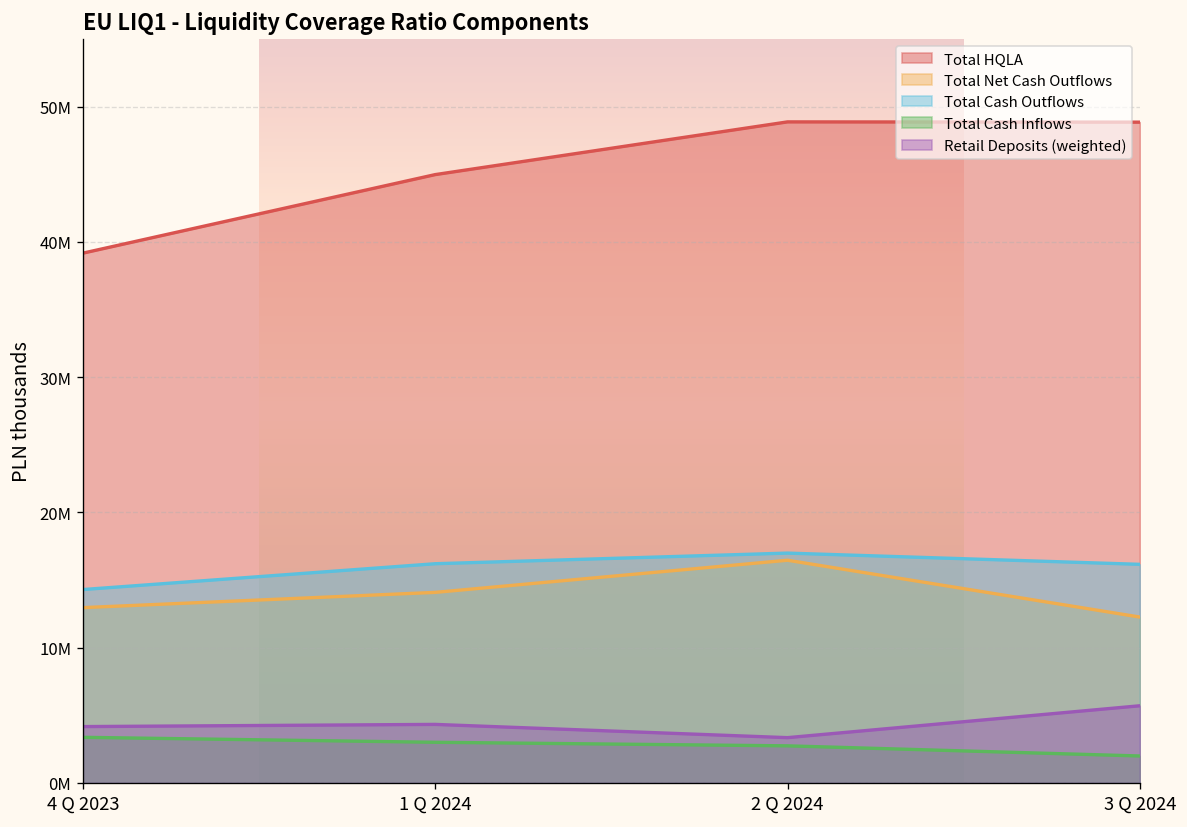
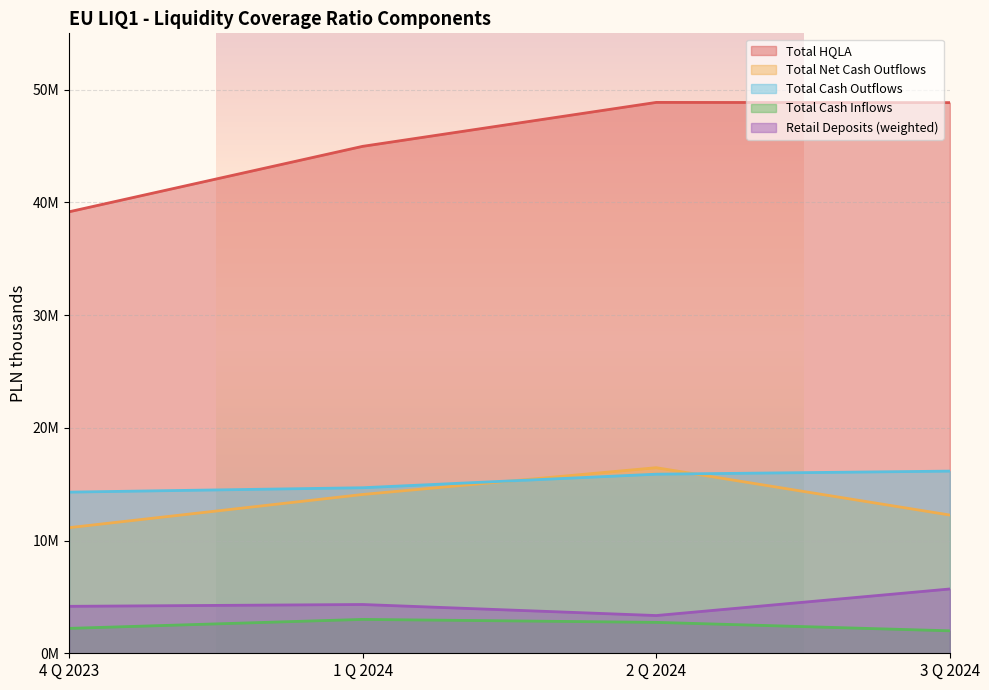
  {
    "Total HQLA": {
      "4 Q 2023": 39200000,
      "1 Q 2024": 45000000,
      "2 Q 2024": 48900000,
      "3 Q 2024": 48900000
    },
    "Total Net Cash Outflows": {
-     "4 Q 2023": 13000000,
+     "4 Q 2023": 11100000,
      "1 Q 2024": 14100000,
      "2 Q 2024": 16500000,
      "3 Q 2024": 12300000
    },
    "Total Cash Outflows": {
      "4 Q 2023": 14300000,
-     "1 Q 2024": 16200000,
-     "2 Q 2024": 17000000,
+     "1 Q 2024": 14700000,
+     "2 Q 2024": 15900000,
      "3 Q 2024": 16200000
    },
    "Total Cash Inflows": {
-     "4 Q 2023": 3400000,
+     "4 Q 2023": 2200000,
      "1 Q 2024": 3000000,
      "2 Q 2024": 2700000,
      "3 Q 2024": 2000000
    },
    "Retail Deposits (weighted)": {
      "4 Q 2023": 4200000,
      "1 Q 2024": 4300000,
      "2 Q 2024": 3300000,
      "3 Q 2024": 5700000
    }
  }
